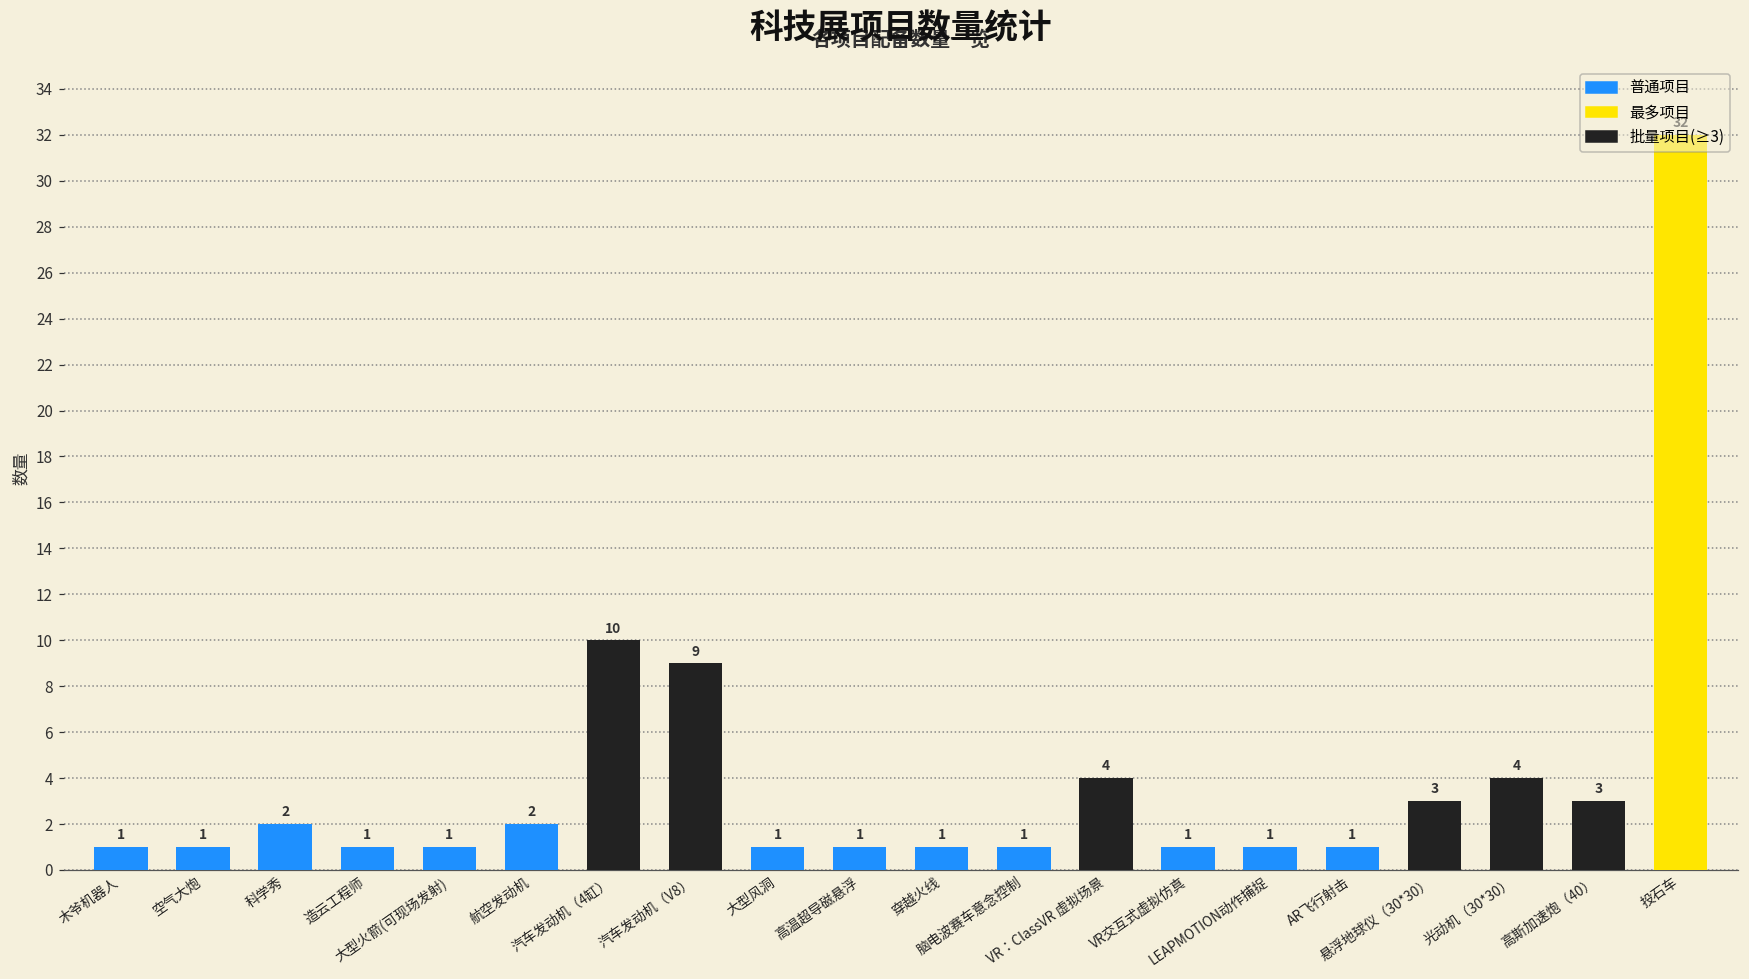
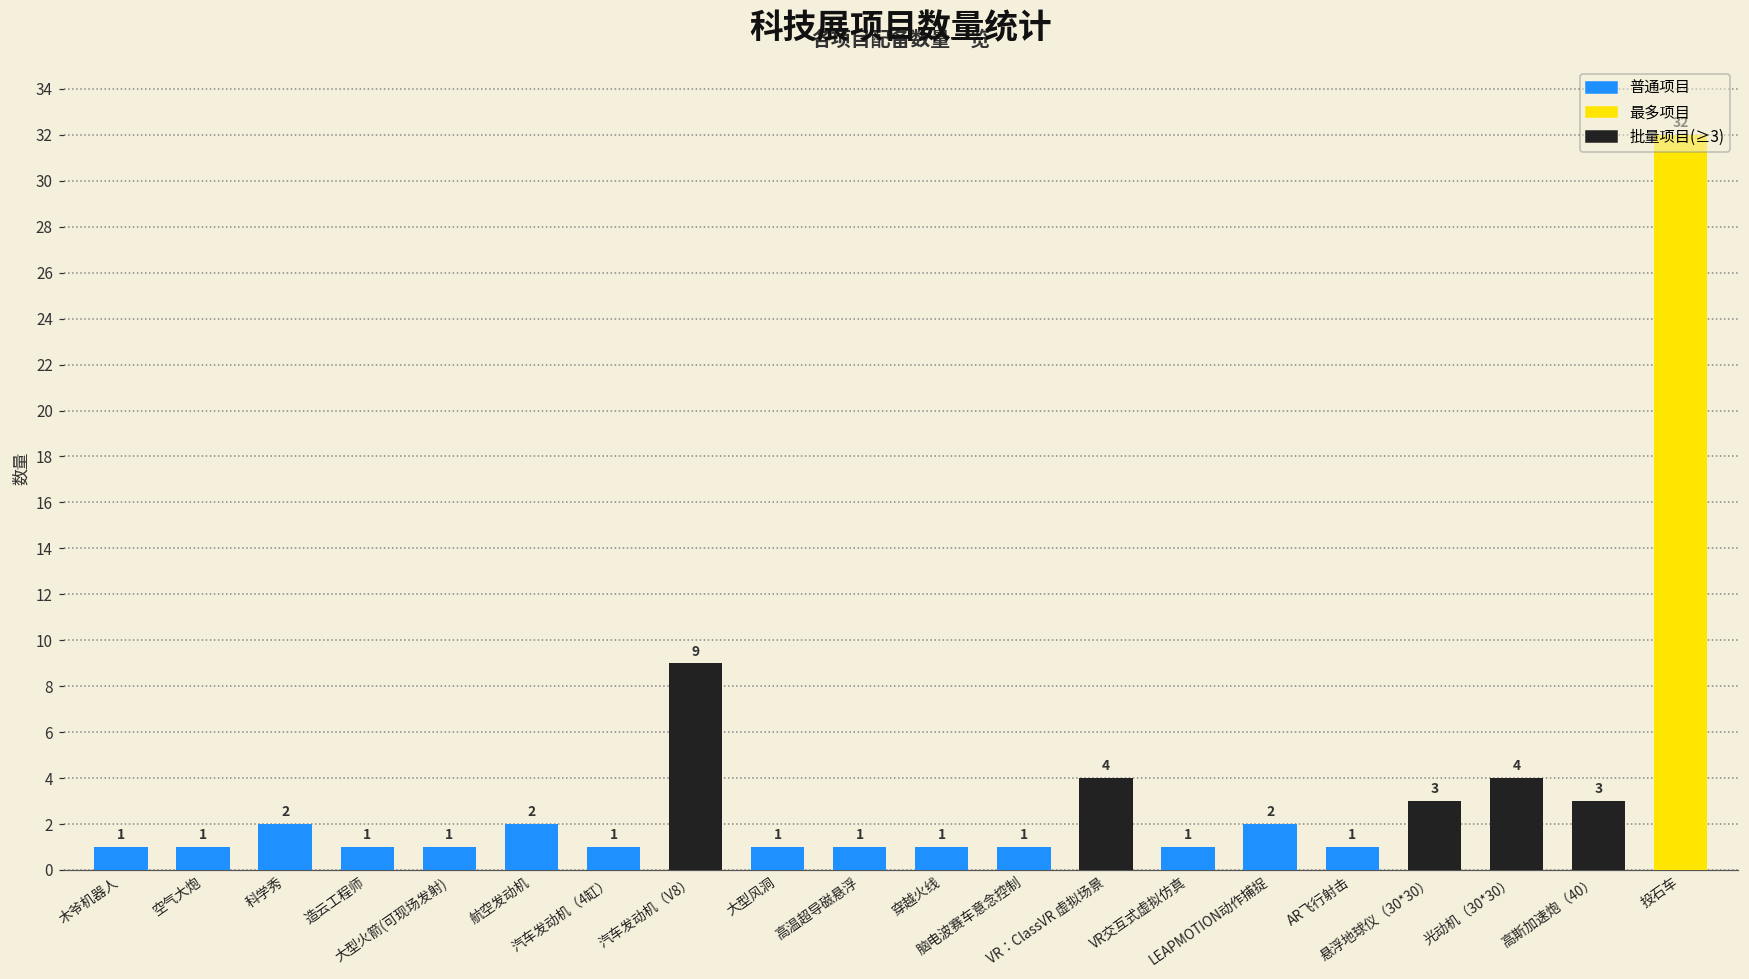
  {
    "木爷机器人": 1,
    "空气大炮": 1,
    "科学秀": 2,
    "造云工程师": 1,
    "大型火箭(可现场发射)": 1,
    "航空发动机": 2,
-   "汽车发动机（4缸）": 10,
+   "汽车发动机（4缸）": 1,
    "汽车发动机（V8）": 9,
    "大型风洞": 1,
    "高温超导磁悬浮": 1,
    "穿越火线": 1,
    "脑电波赛车意念控制": 1,
    "VR：ClassVR 虚拟场景": 4,
    "VR交互式虚拟仿真": 1,
-   "LEAPMOTION动作捕捉": 1,
+   "LEAPMOTION动作捕捉": 2,
    "AR飞行射击": 1,
    "悬浮地球仪（30*30）": 3,
    "光动机（30*30）": 4,
    "高斯加速炮（40）": 3
  }
